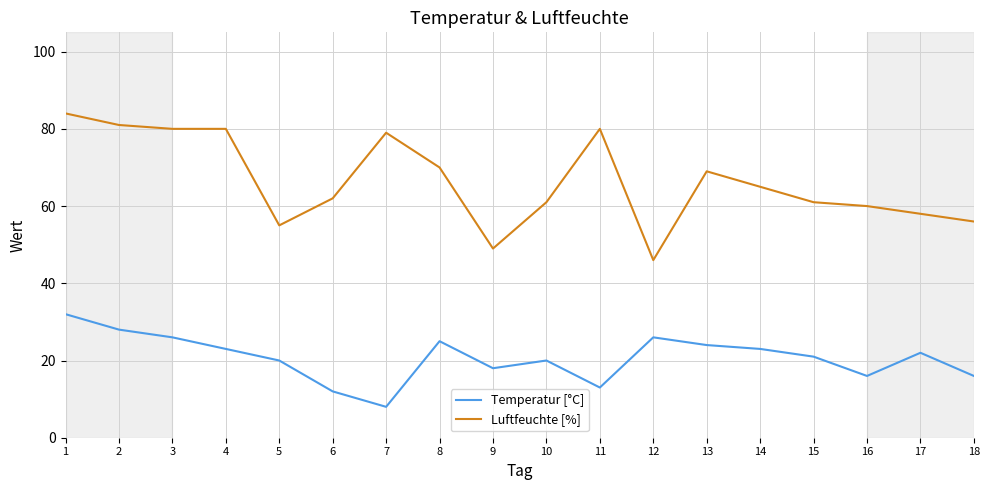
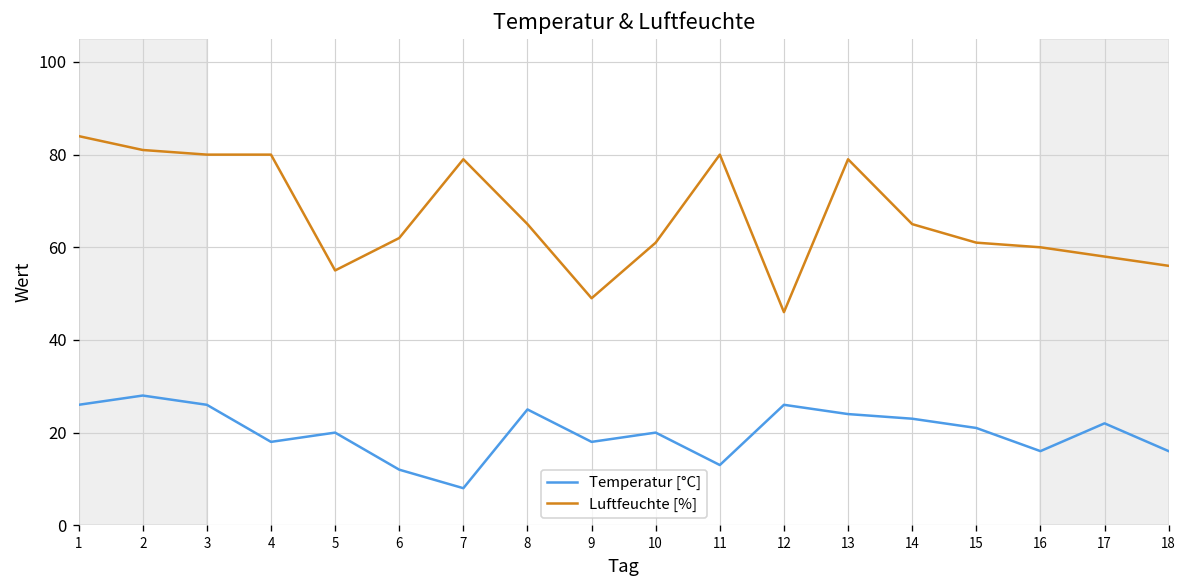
  {
    "Temperatur [°C]": {
-     "1": 32,
+     "1": 26,
      "2": 28,
      "3": 26,
-     "4": 23,
+     "4": 18,
      "5": 20,
      "6": 12,
      "7": 8,
      "8": 25,
      "9": 18,
      "10": 20,
      "11": 13,
      "12": 26,
      "13": 24,
      "14": 23,
      "15": 21,
      "16": 16,
      "17": 22,
      "18": 16
    },
    "Luftfeuchte [%]": {
      "1": 84,
      "2": 81,
      "3": 80,
      "4": 80,
      "5": 55,
      "6": 62,
      "7": 79,
-     "8": 70,
+     "8": 65,
      "9": 49,
      "10": 61,
      "11": 80,
      "12": 46,
-     "13": 69,
+     "13": 79,
      "14": 65,
      "15": 61,
      "16": 60,
      "17": 58,
      "18": 56
    }
  }
